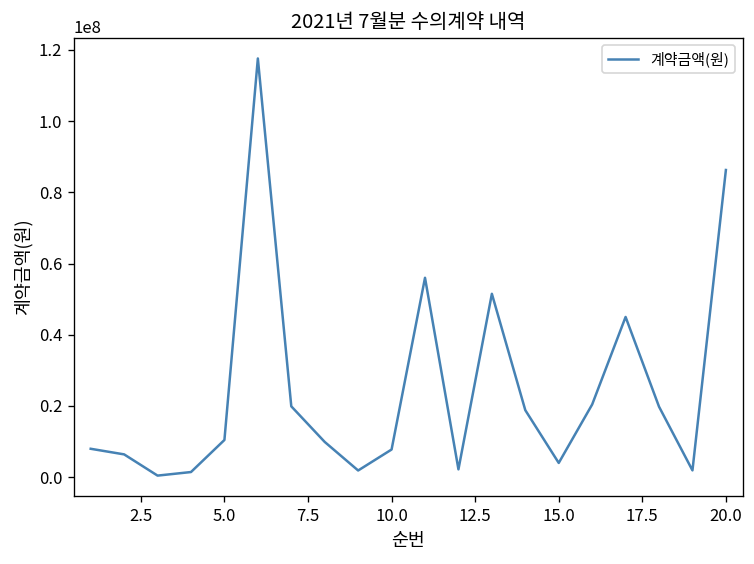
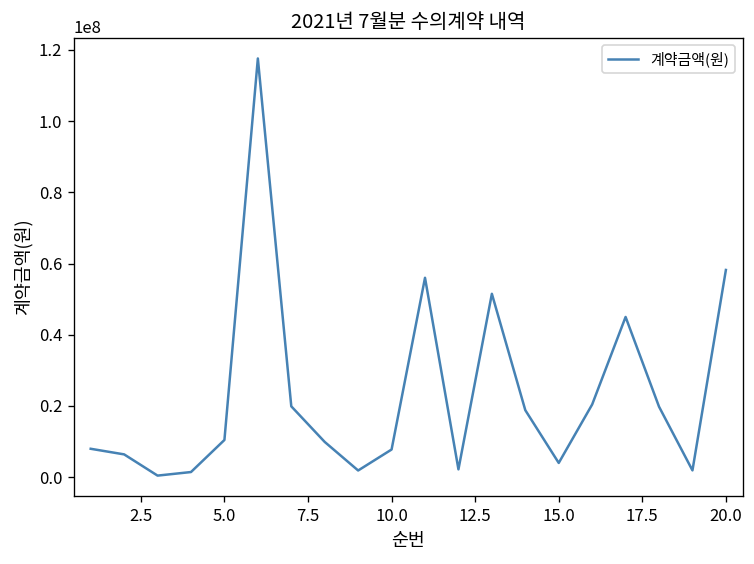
  {
    "5.0": 10000000,
    "10.0": 8000000,
    "15.0": 4000000,
-   "20.0": 86000000
+   "20.0": 58000000
  }
